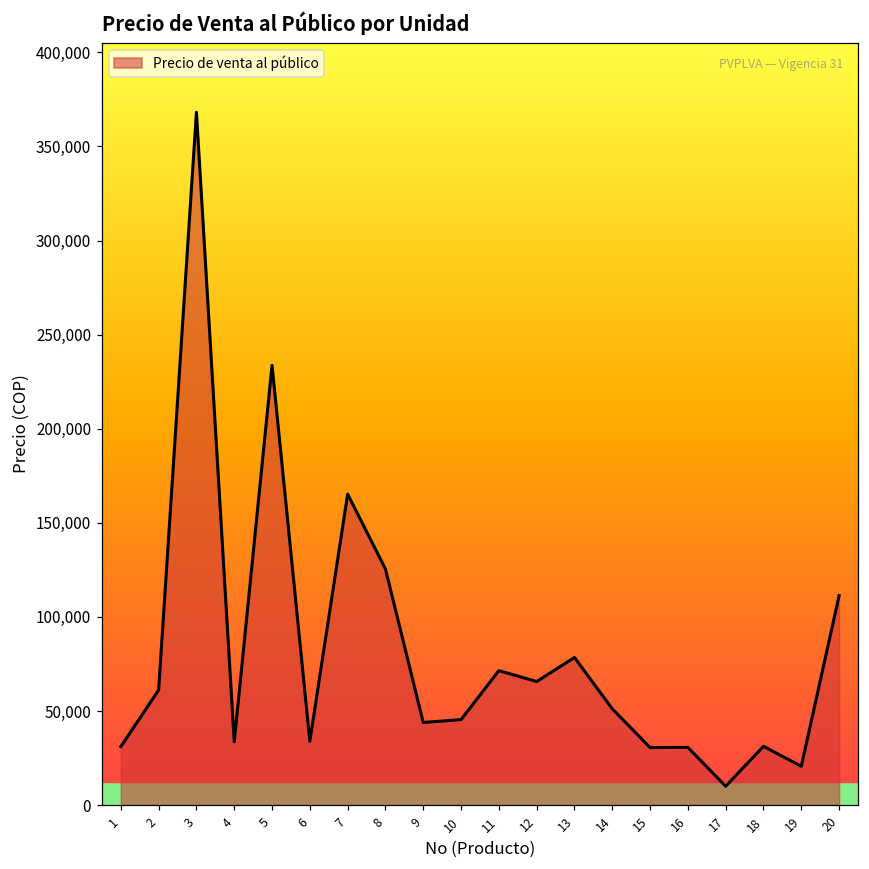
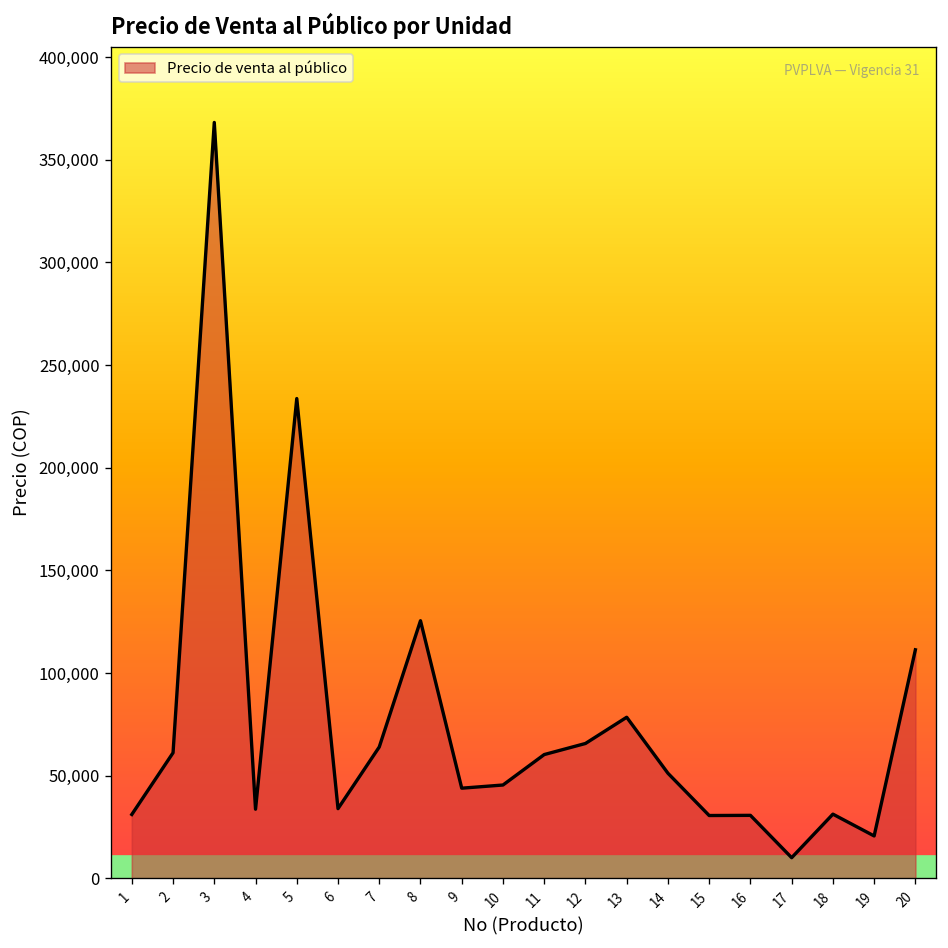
  {
    "1": "31,000",
    "2": "61,000",
    "3": "368,000",
    "4": "34,000",
    "5": "234,000",
    "6": "34,000",
-   "7": "165,000",
+   "7": "64,000",
    "8": "125,000",
    "9": "44,000",
    "10": "45,000",
-   "11": "71,000",
+   "11": "60,000",
    "12": "66,000",
    "13": "78,000",
    "14": "51,000",
    "15": "31,000",
    "16": "31,000",
    "18": "31,000",
    "19": "21,000",
    "20": "111,000"
  }
